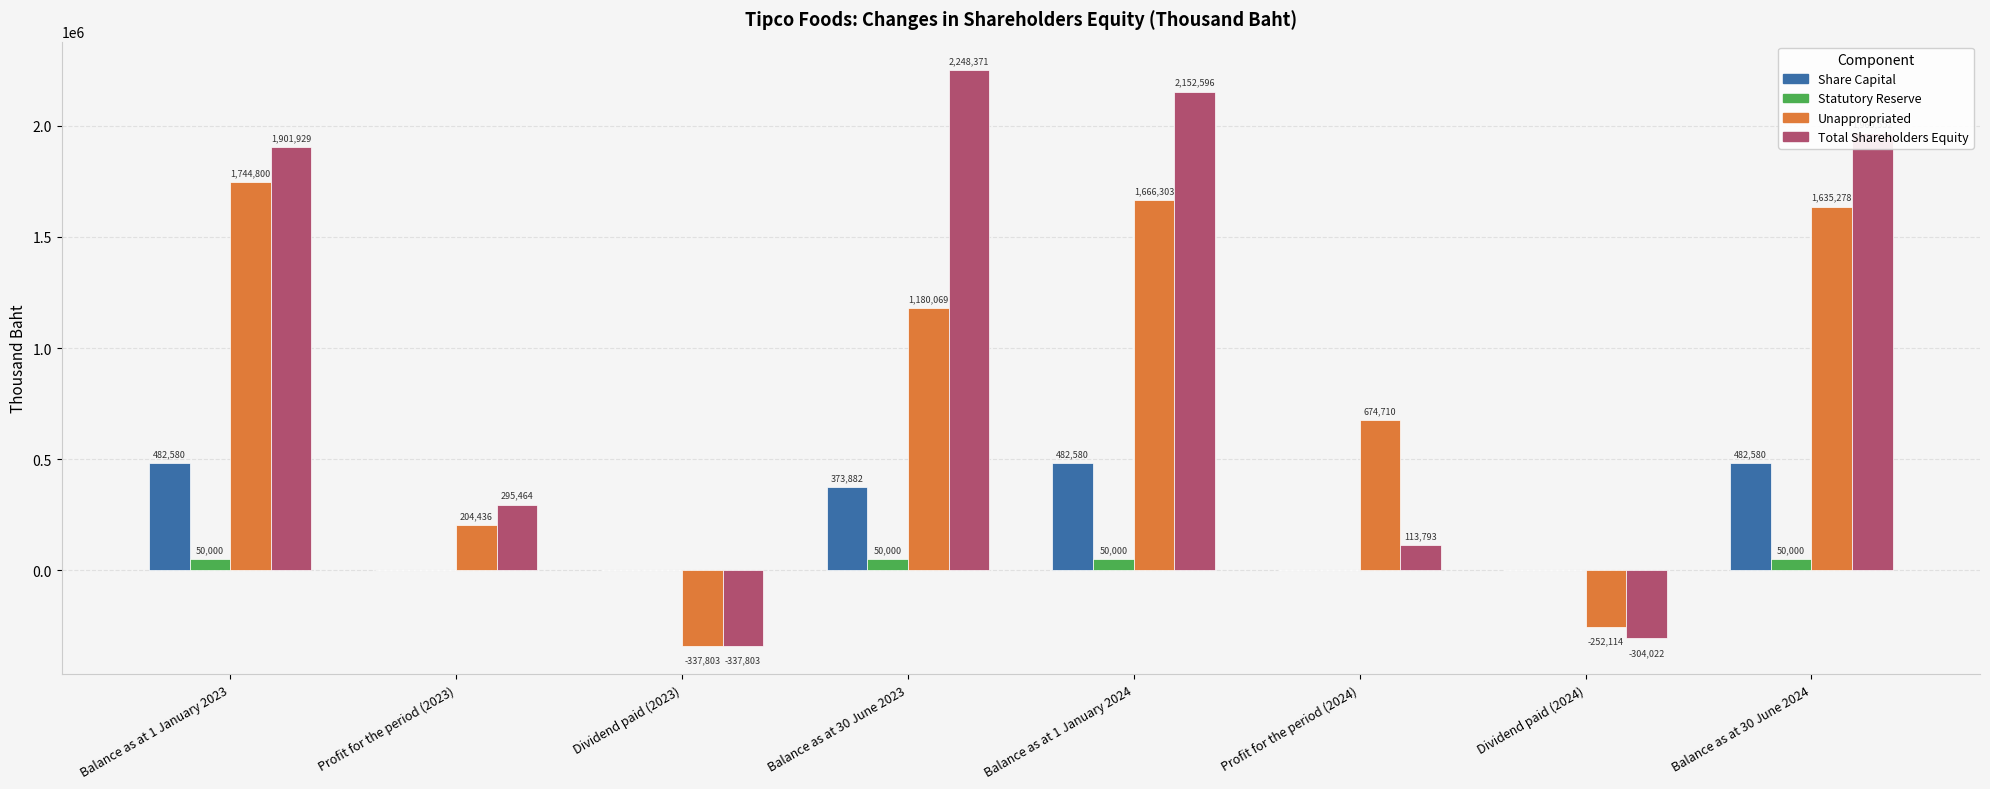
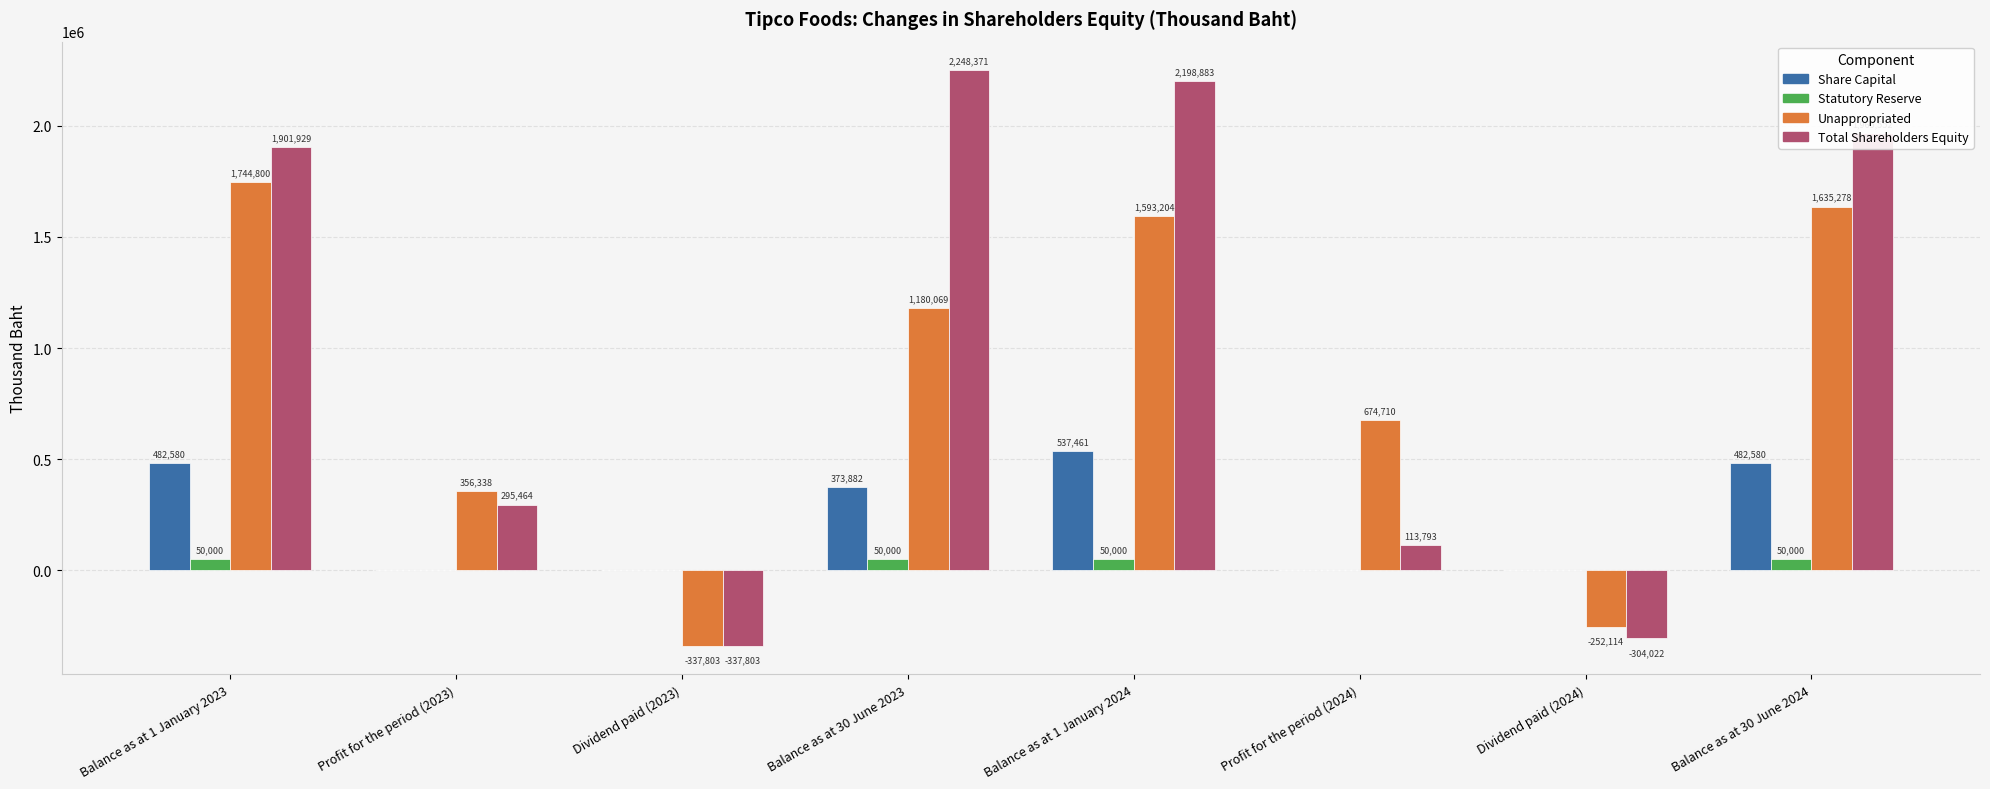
  {
    "Share Capital": {
      "Balance as at 1 January 2023": "482,580",
      "Balance as at 30 June 2023": "373,882",
-     "Balance as at 1 January 2024": "482,580",
+     "Balance as at 1 January 2024": "537,461",
      "Balance as at 30 June 2024": "482,580"
    },
    "Statutory Reserve": {
      "Balance as at 1 January 2023": "50,000",
      "Balance as at 30 June 2023": "50,000",
      "Balance as at 1 January 2024": "50,000",
      "Balance as at 30 June 2024": "50,000"
    },
    "Unappropriated": {
      "Balance as at 1 January 2023": "1,744,800",
-     "Profit for the period (2023)": "204,436",
+     "Profit for the period (2023)": "356,338",
      "Dividend paid (2023)": "-337,803",
      "Balance as at 30 June 2023": "1,180,069",
-     "Balance as at 1 January 2024": "1,666,303",
+     "Balance as at 1 January 2024": "1,593,204",
      "Profit for the period (2024)": "674,710",
      "Dividend paid (2024)": "-252,114",
      "Balance as at 30 June 2024": "1,635,278"
    },
    "Total Shareholders Equity": {
      "Balance as at 1 January 2023": "1,901,929",
      "Profit for the period (2023)": "295,464",
      "Dividend paid (2023)": "-337,803",
      "Balance as at 30 June 2023": "2,248,371",
-     "Balance as at 1 January 2024": "2,152,596",
+     "Balance as at 1 January 2024": "2,198,883",
      "Profit for the period (2024)": "113,793",
      "Dividend paid (2024)": "-304,022"
    }
  }
